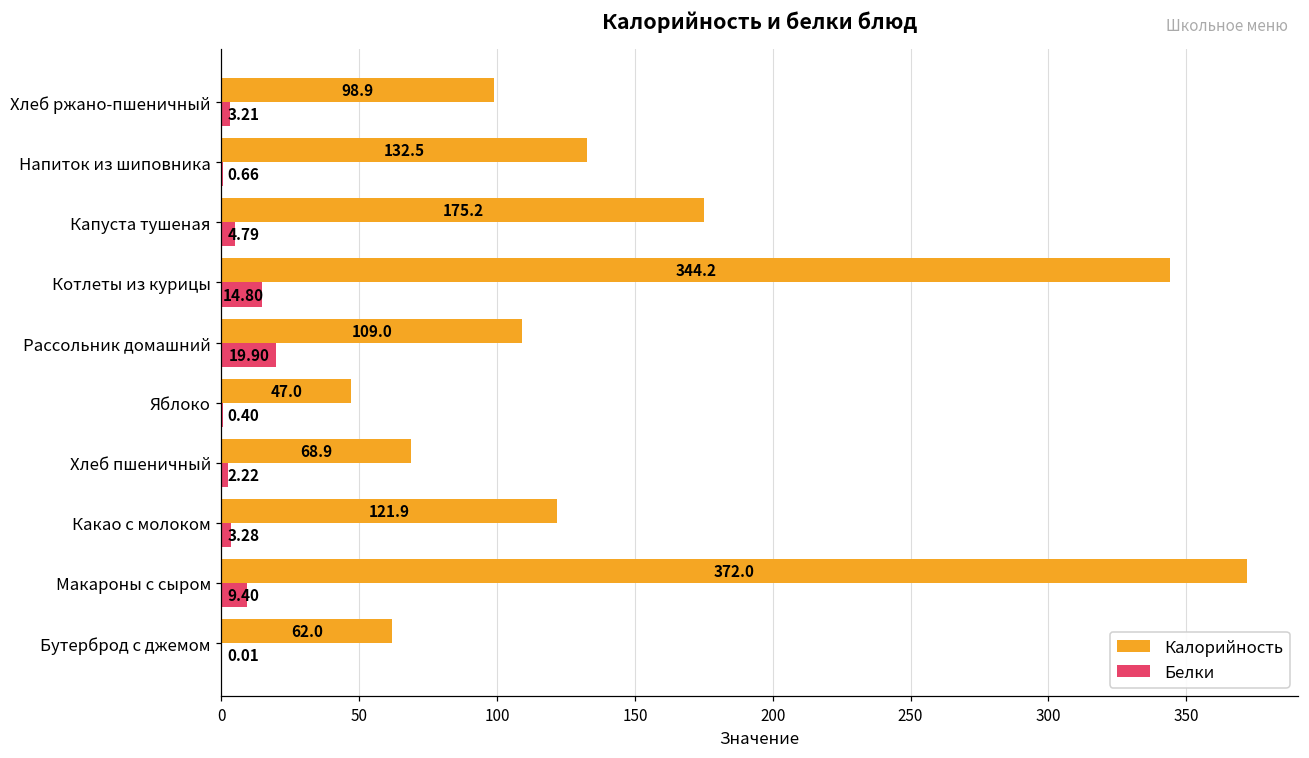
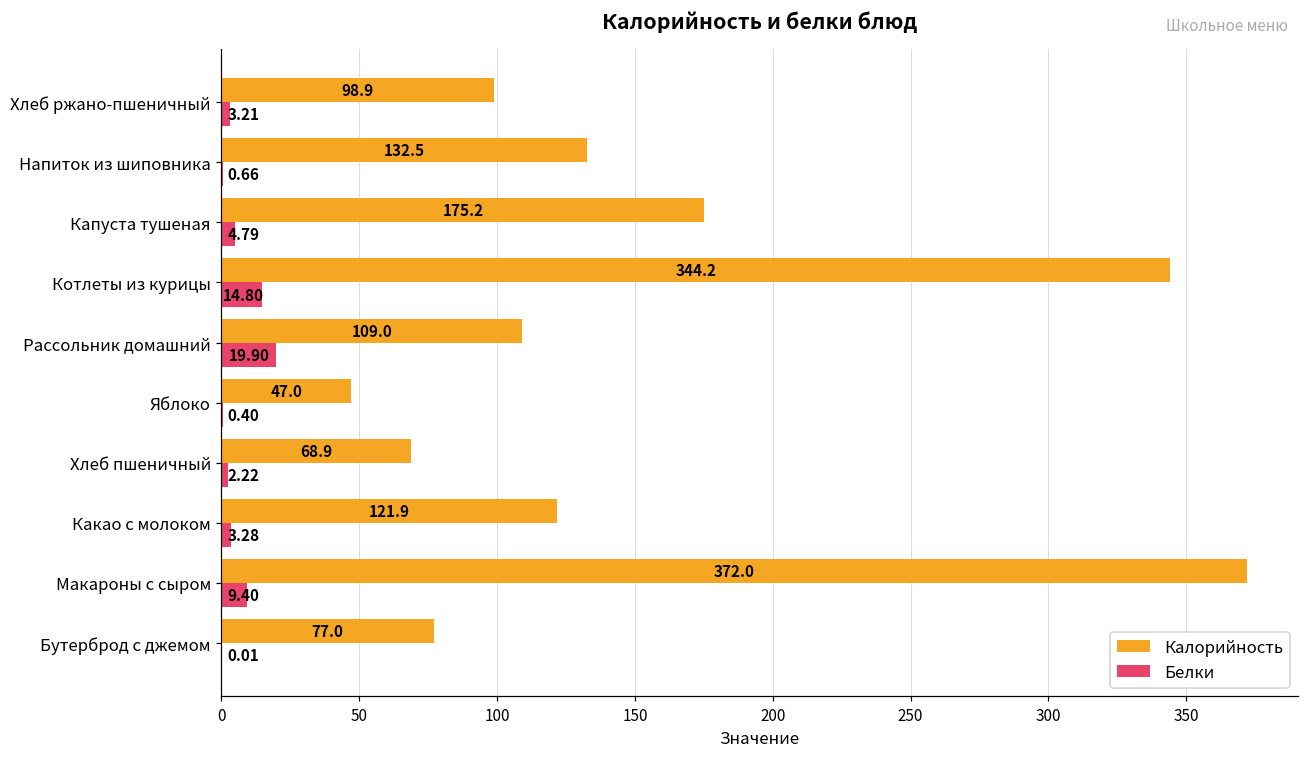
  {
    "Калорийность": {
      "Хлеб ржано-пшеничный": 98.9,
      "Напиток из шиповника": 132.5,
      "Капуста тушеная": 175.2,
      "Котлеты из курицы": 344.2,
      "Рассольник домашний": 109.0,
      "Яблоко": 47.0,
      "Хлеб пшеничный": 68.9,
      "Какао с молоком": 121.9,
      "Макароны с сыром": 372.0,
-     "Бутерброд с джемом": 62.0
+     "Бутерброд с джемом": 77.0
    },
    "Белки": {
      "Хлеб ржано-пшеничный": 3.21,
      "Напиток из шиповника": 0.66,
      "Капуста тушеная": 4.79,
      "Котлеты из курицы": 14.80,
      "Рассольник домашний": 19.90,
      "Яблоко": 0.40,
      "Хлеб пшеничный": 2.22,
      "Какао с молоком": 3.28,
      "Макароны с сыром": 9.40,
      "Бутерброд с джемом": 0.01
    }
  }
